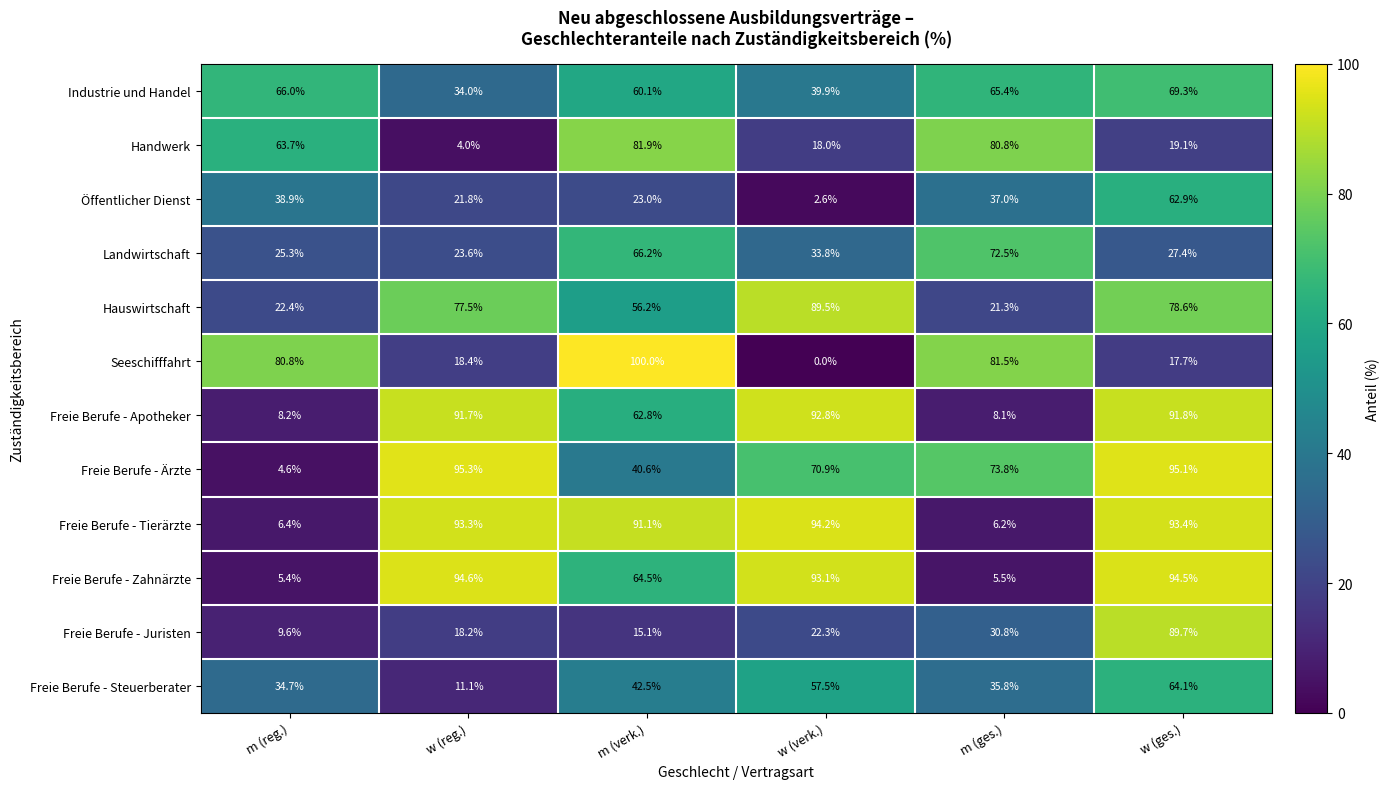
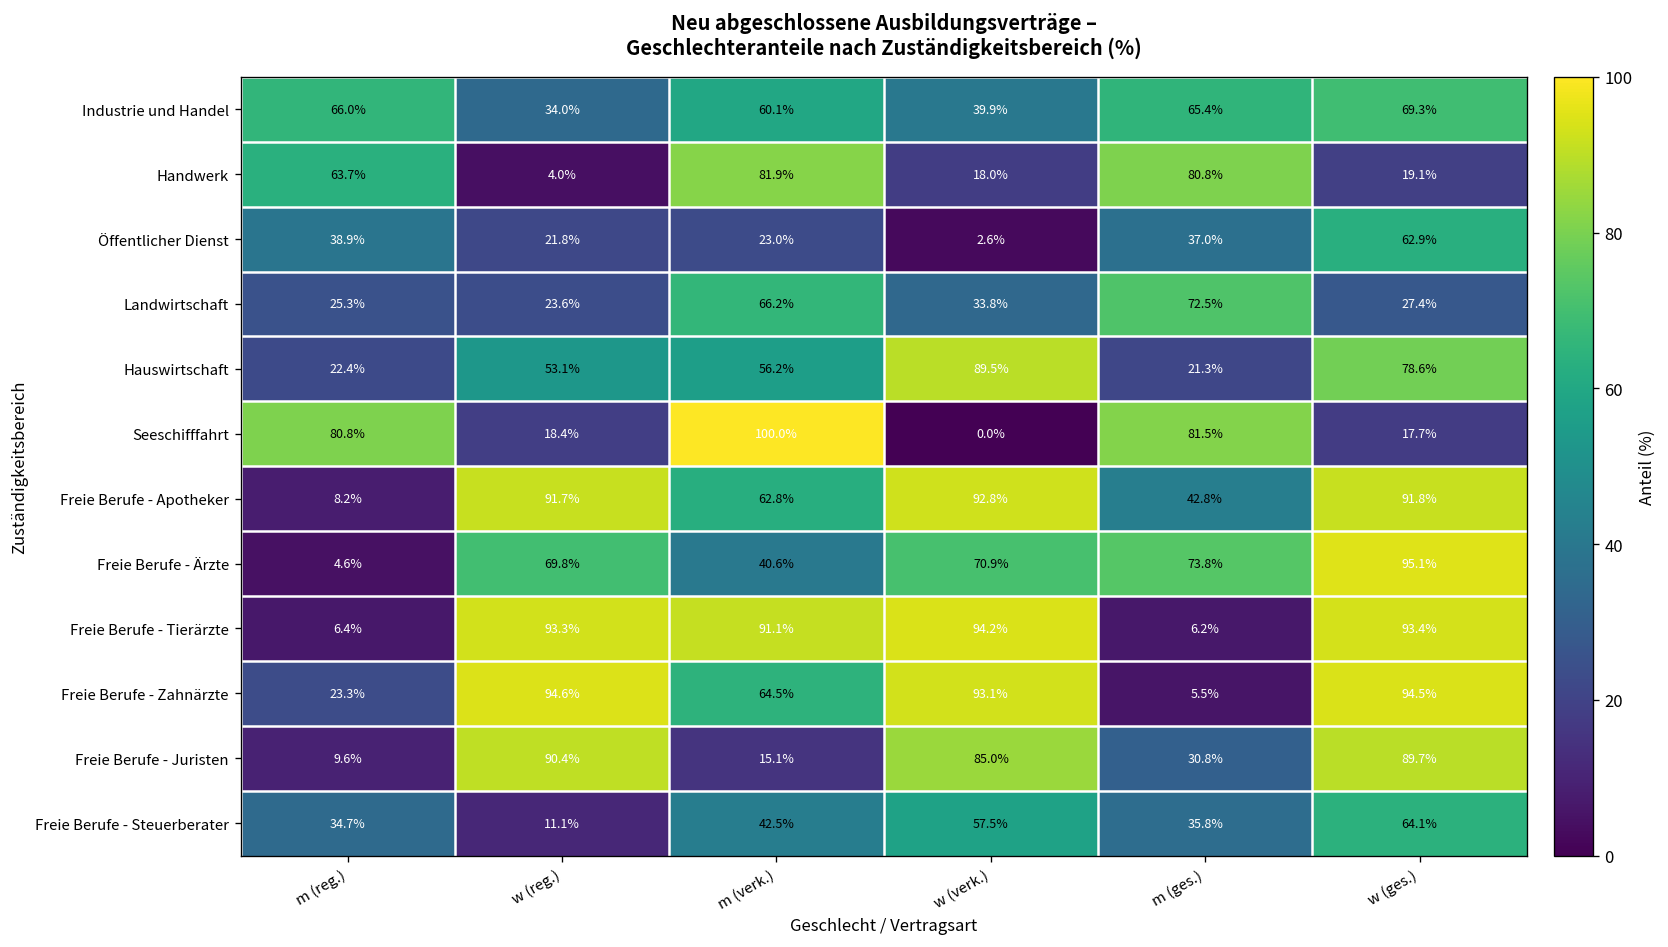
  {
    "Industrie und Handel": {
      "m (reg.)": "66.0%",
      "w (reg.)": "34.0%",
      "m (verk.)": "60.1%",
      "w (verk.)": "39.9%",
      "m (ges.)": "65.4%",
      "w (ges.)": "69.3%"
    },
    "Handwerk": {
      "m (reg.)": "63.7%",
      "w (reg.)": "4.0%",
      "m (verk.)": "81.9%",
      "w (verk.)": "18.0%",
      "m (ges.)": "80.8%",
      "w (ges.)": "19.1%"
    },
    "Öffentlicher Dienst": {
      "m (reg.)": "38.9%",
      "w (reg.)": "21.8%",
      "m (verk.)": "23.0%",
      "w (verk.)": "2.6%",
      "m (ges.)": "37.0%",
      "w (ges.)": "62.9%"
    },
    "Landwirtschaft": {
      "m (reg.)": "25.3%",
      "w (reg.)": "23.6%",
      "m (verk.)": "66.2%",
      "w (verk.)": "33.8%",
      "m (ges.)": "72.5%",
      "w (ges.)": "27.4%"
    },
    "Hauswirtschaft": {
      "m (reg.)": "22.4%",
-     "w (reg.)": "77.5%",
+     "w (reg.)": "53.1%",
      "m (verk.)": "56.2%",
      "w (verk.)": "89.5%",
      "m (ges.)": "21.3%",
      "w (ges.)": "78.6%"
    },
    "Seeschifffahrt": {
      "m (reg.)": "80.8%",
      "w (reg.)": "18.4%",
      "m (verk.)": "100.0%",
      "w (verk.)": "0.0%",
      "m (ges.)": "81.5%",
      "w (ges.)": "17.7%"
    },
    "Freie Berufe - Apotheker": {
      "m (reg.)": "8.2%",
      "w (reg.)": "91.7%",
      "m (verk.)": "62.8%",
      "w (verk.)": "92.8%",
-     "m (ges.)": "8.1%",
+     "m (ges.)": "42.8%",
      "w (ges.)": "91.8%"
    },
    "Freie Berufe - Ärzte": {
      "m (reg.)": "4.6%",
-     "w (reg.)": "95.3%",
+     "w (reg.)": "69.8%",
      "m (verk.)": "40.6%",
      "w (verk.)": "70.9%",
      "m (ges.)": "73.8%",
      "w (ges.)": "95.1%"
    },
    "Freie Berufe - Tierärzte": {
      "m (reg.)": "6.4%",
      "w (reg.)": "93.3%",
      "m (verk.)": "91.1%",
      "w (verk.)": "94.2%",
      "m (ges.)": "6.2%",
      "w (ges.)": "93.4%"
    },
    "Freie Berufe - Zahnärzte": {
-     "m (reg.)": "5.4%",
+     "m (reg.)": "23.3%",
      "w (reg.)": "94.6%",
      "m (verk.)": "64.5%",
      "w (verk.)": "93.1%",
      "m (ges.)": "5.5%",
      "w (ges.)": "94.5%"
    },
    "Freie Berufe - Juristen": {
      "m (reg.)": "9.6%",
-     "w (reg.)": "18.2%",
+     "w (reg.)": "90.4%",
      "m (verk.)": "15.1%",
-     "w (verk.)": "22.3%",
+     "w (verk.)": "85.0%",
      "m (ges.)": "30.8%",
      "w (ges.)": "89.7%"
    },
    "Freie Berufe - Steuerberater": {
      "m (reg.)": "34.7%",
      "w (reg.)": "11.1%",
      "m (verk.)": "42.5%",
      "w (verk.)": "57.5%",
      "m (ges.)": "35.8%",
      "w (ges.)": "64.1%"
    }
  }
